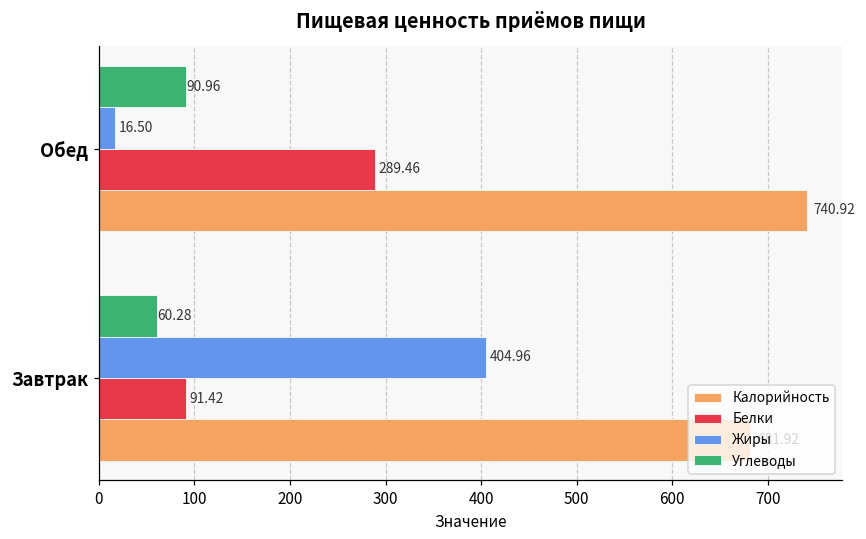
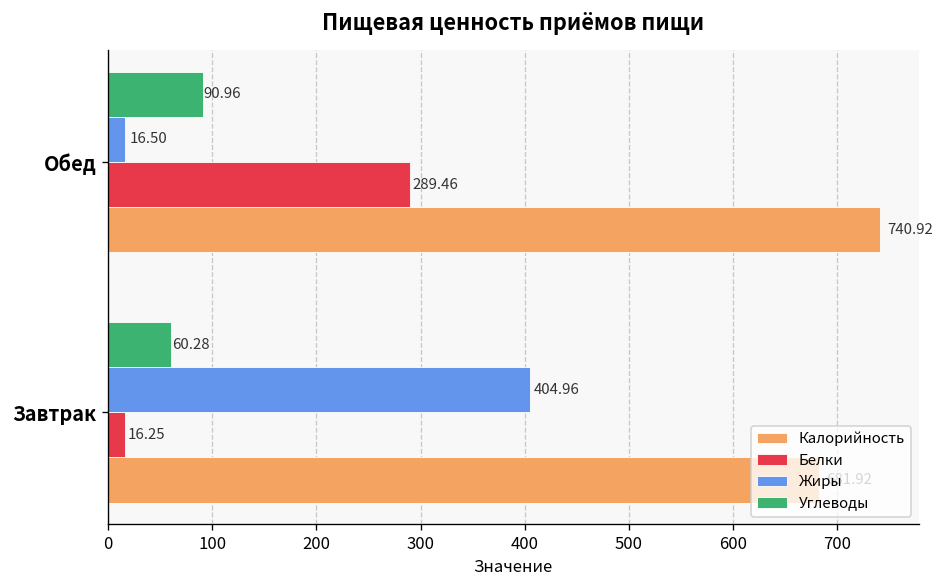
  {
    "Калорийность": {
      "Обед": 740.92
    },
    "Белки": {
      "Обед": 289.46,
-     "Завтрак": 91.42
+     "Завтрак": 16.25
    },
    "Жиры": {
      "Обед": 16.50,
      "Завтрак": 404.96
    },
    "Углеводы": {
      "Обед": 90.96,
      "Завтрак": 60.28
    }
  }
